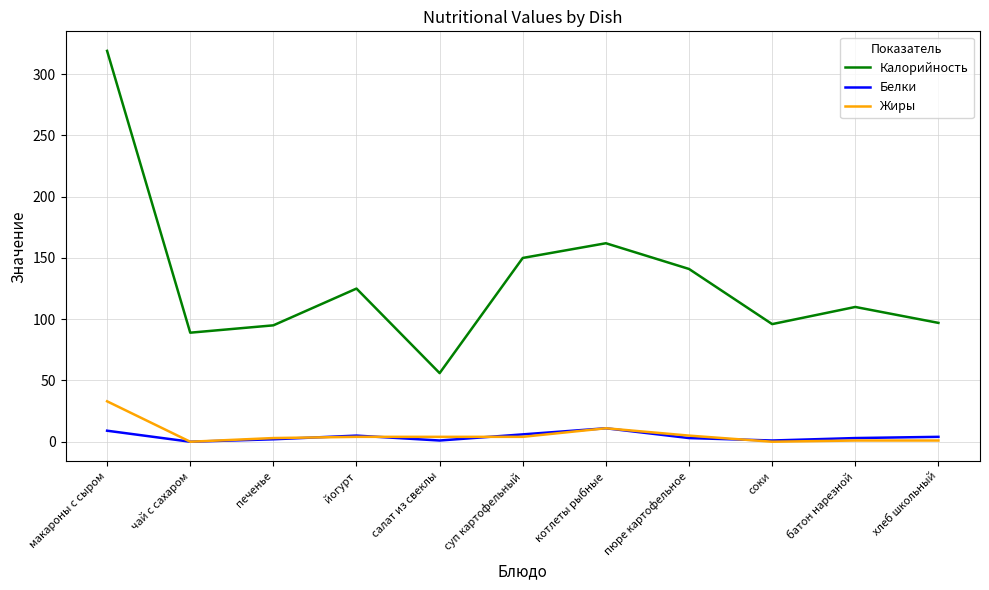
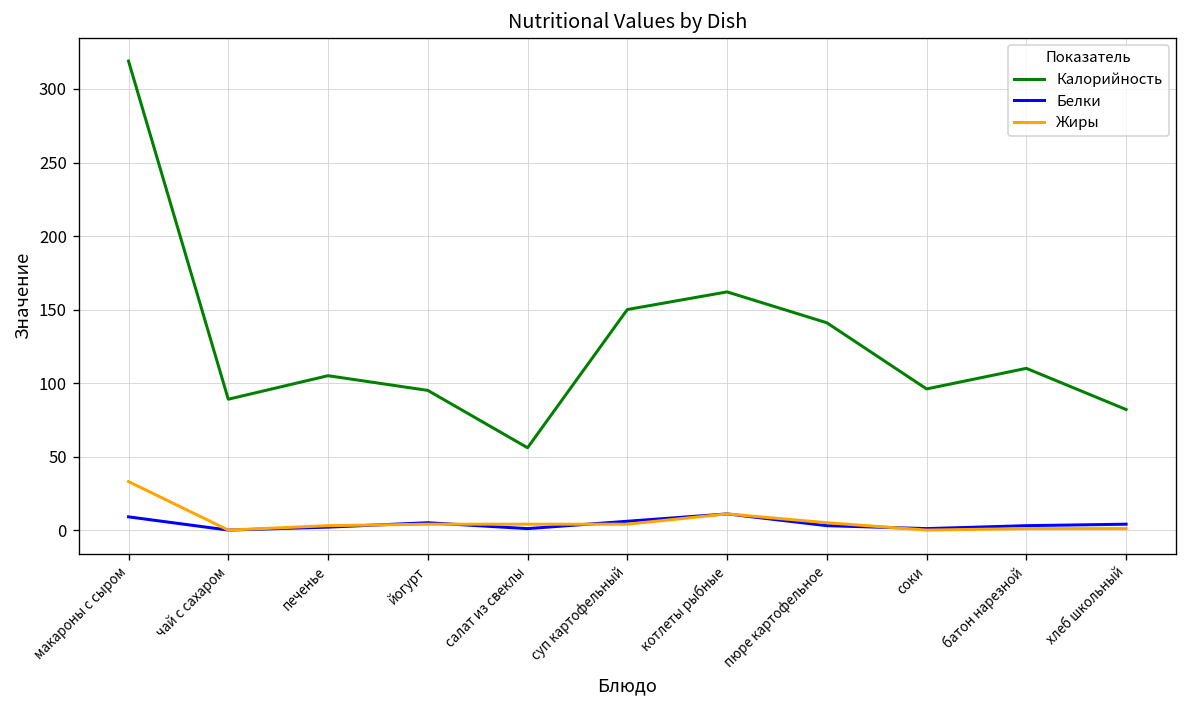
  {
    "Калорийность": {
      "макароны с сыром": 319,
      "чай с сахаром": 89,
-     "печенье": 95,
-     "йогурт": 125,
+     "печенье": 105,
+     "йогурт": 95,
      "салат из свеклы": 56,
      "суп картофельный": 150,
      "котлеты рыбные": 162,
      "пюре картофельное": 141,
      "соки": 96,
      "батон нарезной": 110,
-     "хлеб школьный": 97
+     "хлеб школьный": 82
    },
    "Белки": {
      "макароны с сыром": 9,
      "салат из свеклы": 1,
      "хлеб школьный": 4
    },
    "Жиры": {
      "макароны с сыром": 33,
      "салат из свеклы": 4,
      "хлеб школьный": 1
    }
  }
